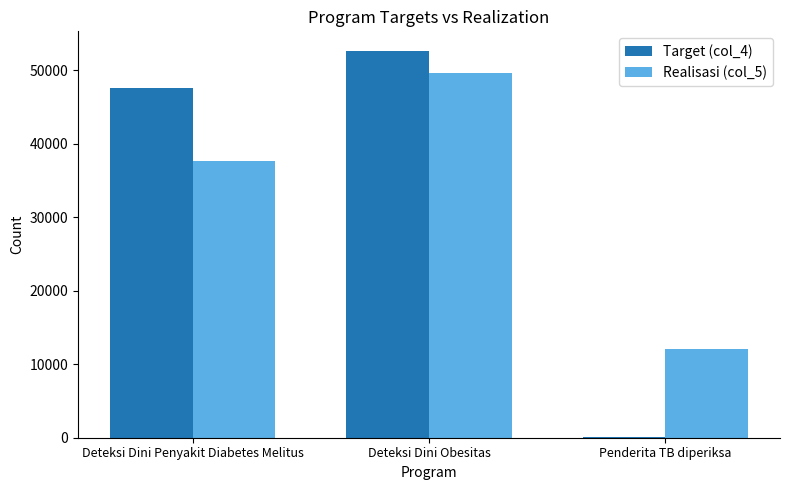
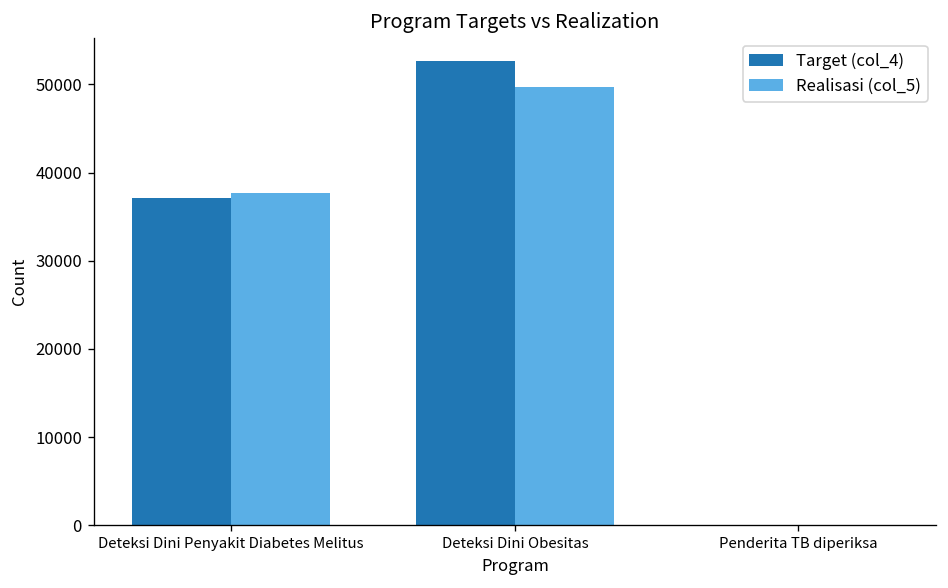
  {
    "Target (col_4)": {
-     "Deteksi Dini Penyakit Diabetes Melitus": 48000,
+     "Deteksi Dini Penyakit Diabetes Melitus": 37000,
      "Deteksi Dini Obesitas": 53000
    },
    "Realisasi (col_5)": {
      "Deteksi Dini Penyakit Diabetes Melitus": 38000,
      "Deteksi Dini Obesitas": 50000,
-     "Penderita TB diperiksa": 12000
+     "Penderita TB diperiksa": 0
    }
  }
